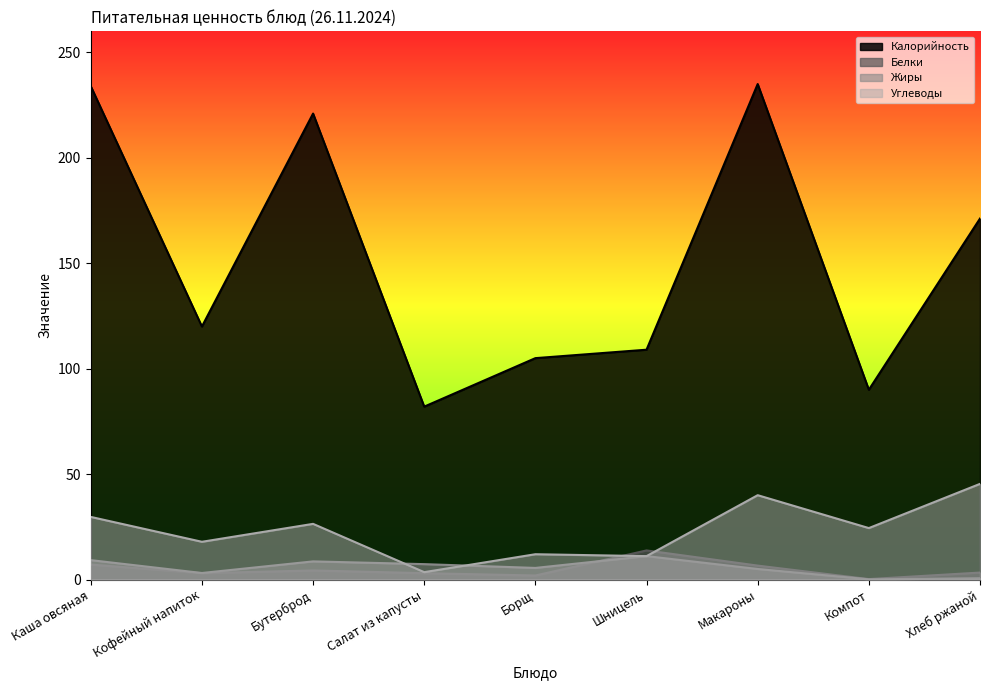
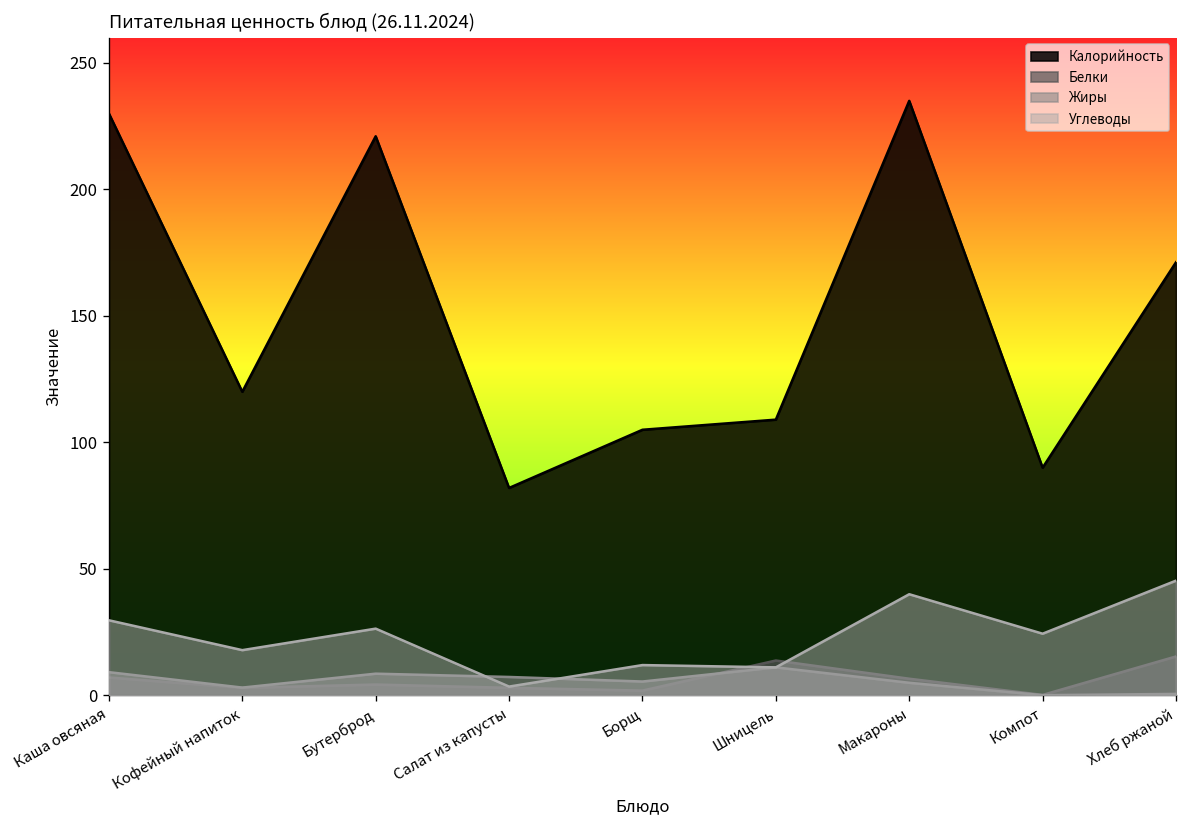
  {
    "Калорийность": {
-     "Каша овсяная": 234,
+     "Каша овсяная": 230,
      "Кофейный напиток": 120,
      "Бутерброд": 221,
      "Салат из капусты": 82,
      "Борщ": 105,
      "Шницель": 109,
      "Макароны": 235,
      "Компот": 90,
      "Хлеб ржаной": 171
    },
    "Белки": {
      "Каша овсяная": 7,
      "Бутерброд": 4,
      "Борщ": 2,
      "Шницель": 14,
      "Макароны": 7,
-     "Хлеб ржаной": 3
+     "Хлеб ржаной": 15
    }
  }
